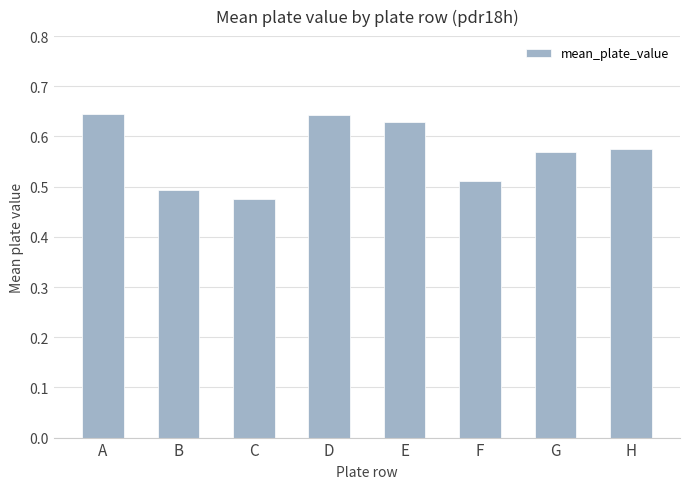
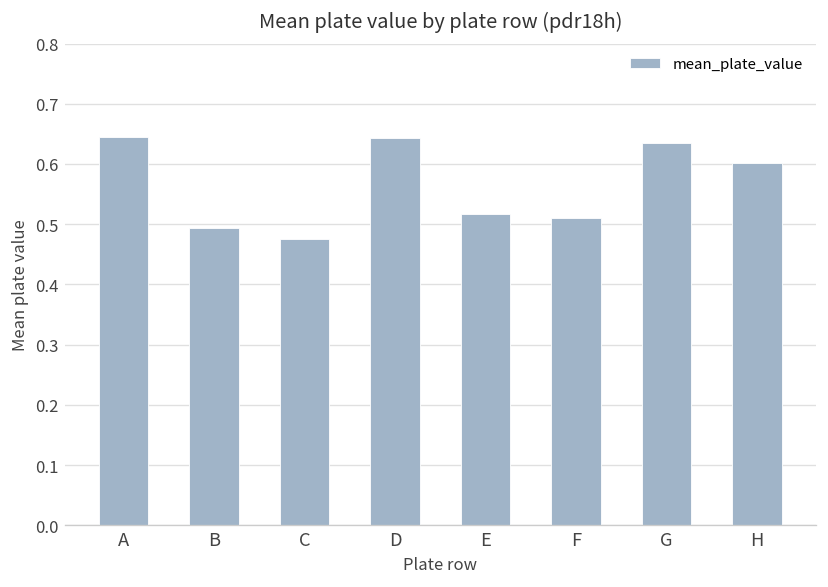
  {
    "A": 0.64,
    "B": 0.49,
    "C": 0.48,
    "D": 0.64,
-   "E": 0.63,
+   "E": 0.52,
    "F": 0.51,
-   "G": 0.57,
-   "H": 0.58
+   "G": 0.63,
+   "H": 0.60
  }
